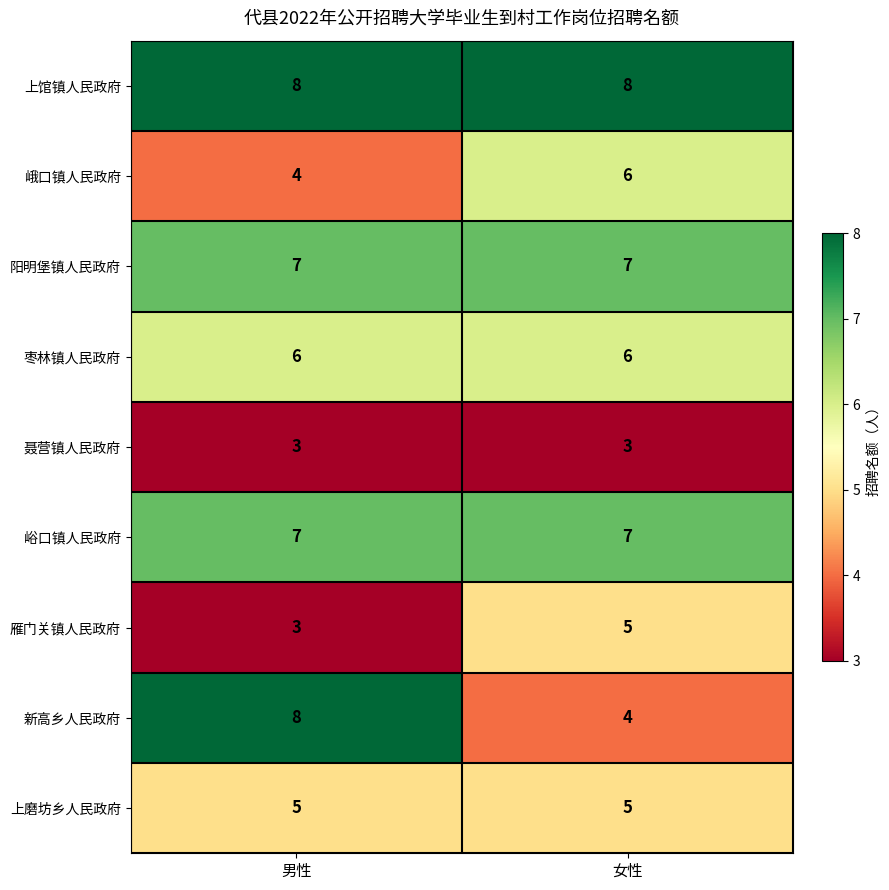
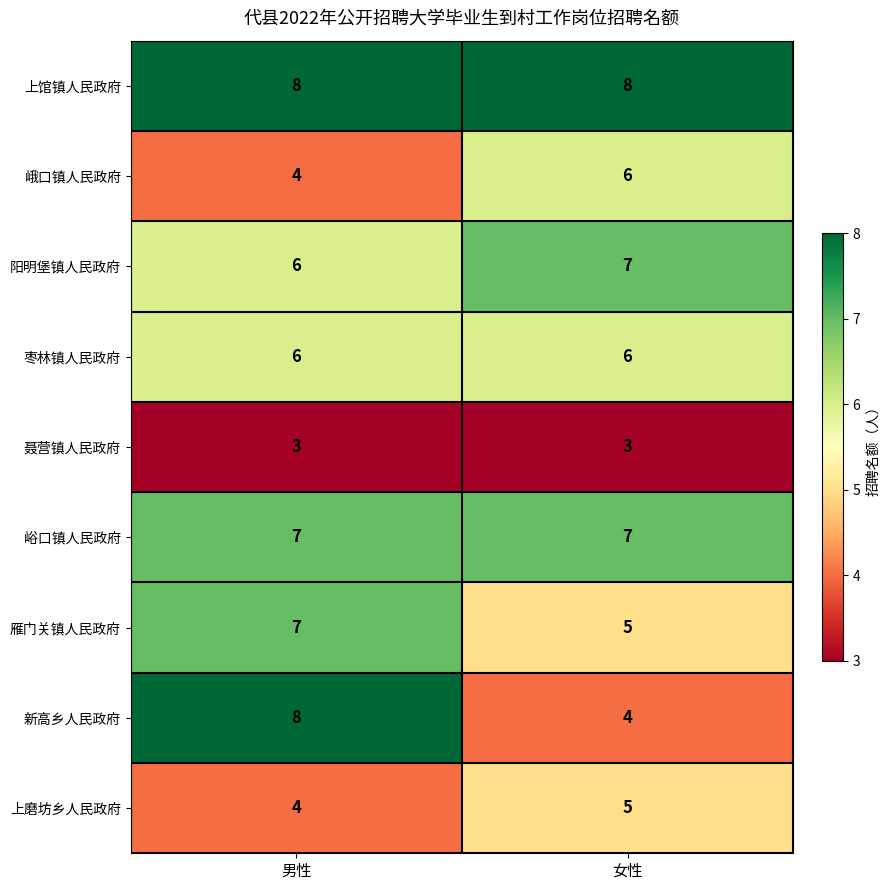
  {
    "上馆镇人民政府": {
      "男性": 8,
      "女性": 8
    },
    "峨口镇人民政府": {
      "男性": 4,
      "女性": 6
    },
    "阳明堡镇人民政府": {
-     "男性": 7,
+     "男性": 6,
      "女性": 7
    },
    "枣林镇人民政府": {
      "男性": 6,
      "女性": 6
    },
    "聂营镇人民政府": {
      "男性": 3,
      "女性": 3
    },
    "峪口镇人民政府": {
      "男性": 7,
      "女性": 7
    },
    "雁门关镇人民政府": {
-     "男性": 3,
+     "男性": 7,
      "女性": 5
    },
    "新高乡人民政府": {
      "男性": 8,
      "女性": 4
    },
    "上磨坊乡人民政府": {
-     "男性": 5,
+     "男性": 4,
      "女性": 5
    }
  }
